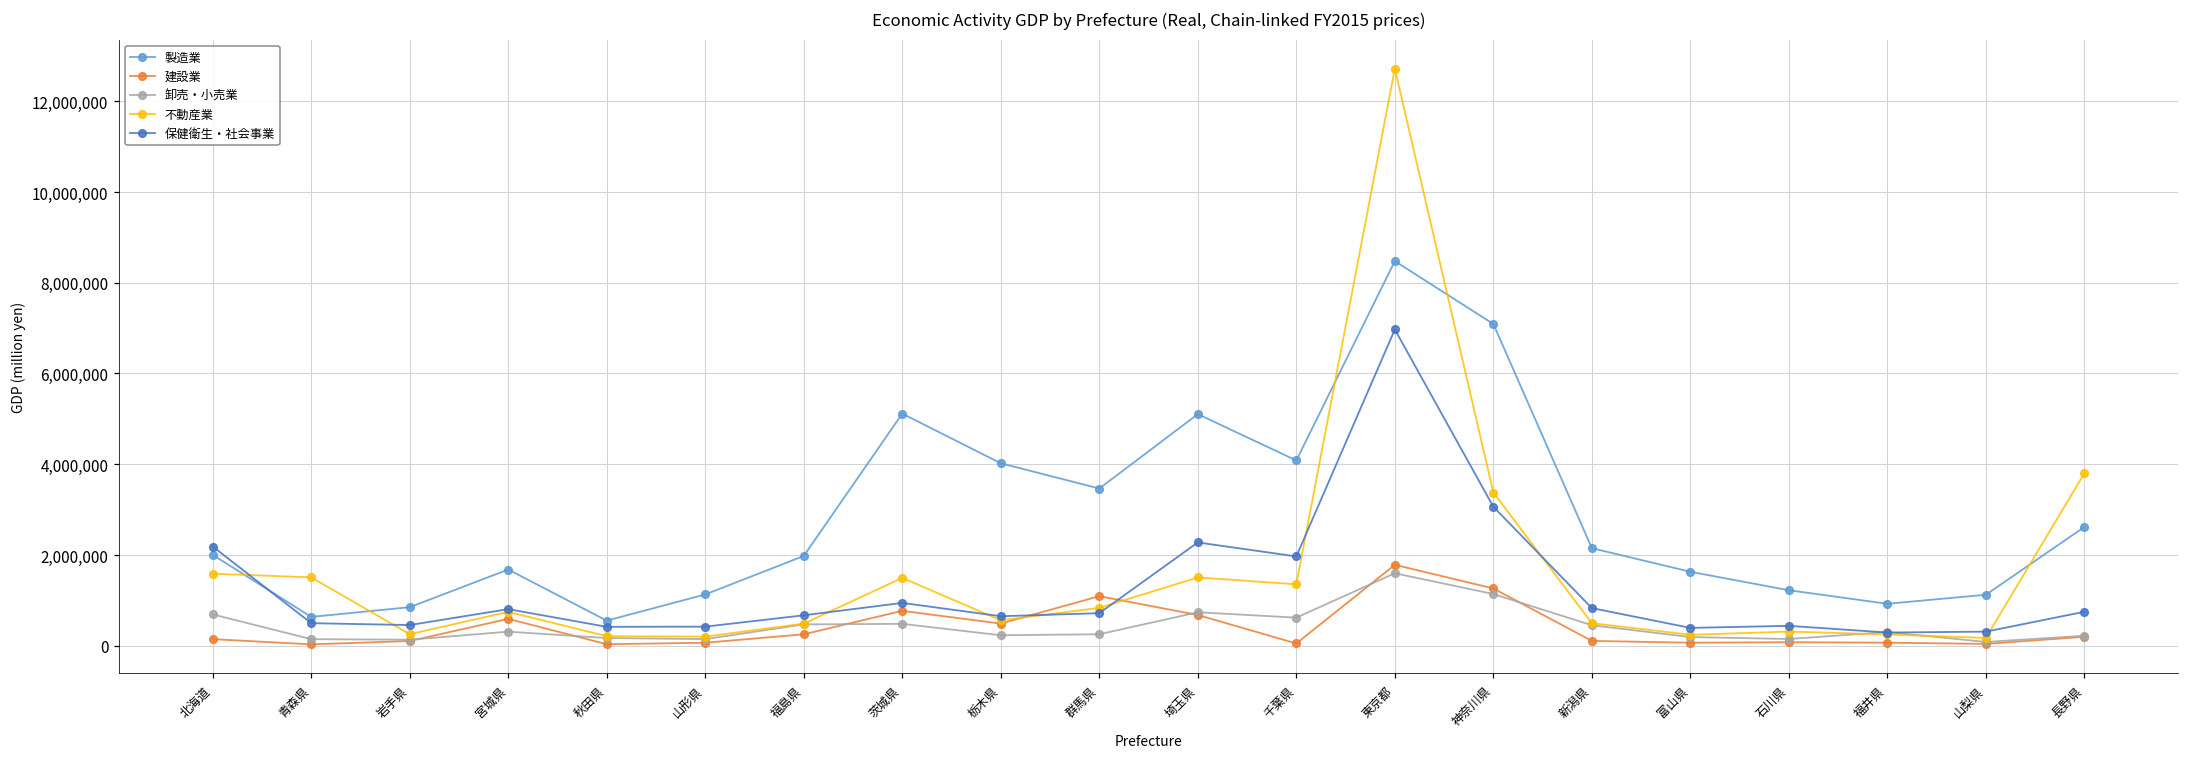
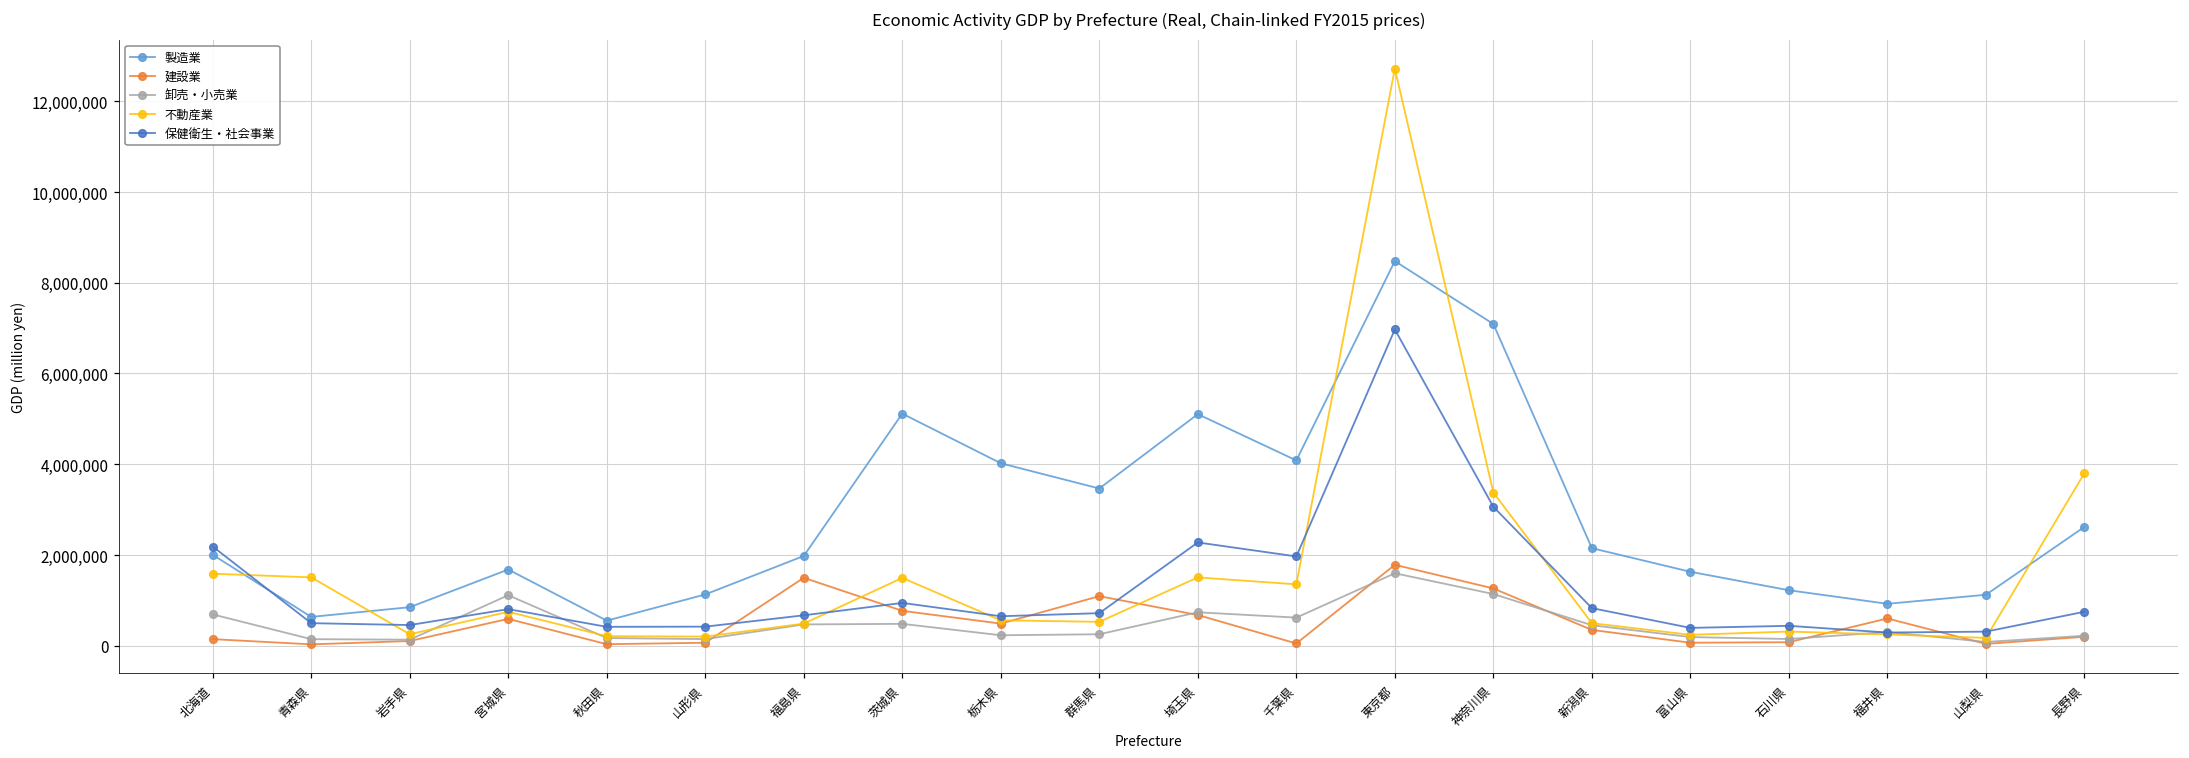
  {
    "建設業": {
      "北海道": "100,000",
      "青森県": "0",
      "宮城県": "600,000",
      "秋田県": "0",
      "山形県": "100,000",
-     "福島県": "300,000",
+     "福島県": "1,500,000",
      "茨城県": "800,000",
      "栃木県": "500,000",
      "群馬県": "1,100,000",
      "千葉県": "0",
      "東京都": "1,800,000",
      "神奈川県": "1,300,000",
-     "新潟県": "100,000",
+     "新潟県": "300,000",
      "富山県": "100,000",
      "石川県": "100,000",
-     "福井県": "100,000"
+     "福井県": "600,000"
    },
    "卸売・小売業": {
      "北海道": "700,000",
      "青森県": "100,000",
-     "宮城県": "300,000",
+     "宮城県": "1,100,000",
      "茨城県": "500,000",
      "栃木県": "200,000",
      "群馬県": "300,000",
      "千葉県": "600,000",
      "東京都": "1,600,000",
      "神奈川県": "1,100,000",
      "石川県": "100,000"
    },
    "不動産業": {
      "北海道": "1,600,000",
      "青森県": "1,500,000",
      "岩手県": "300,000",
      "茨城県": "1,500,000",
      "栃木県": "600,000",
-     "群馬県": "800,000",
+     "群馬県": "500,000",
      "埼玉県": "1,500,000",
      "千葉県": "1,400,000",
      "東京都": "12,700,000",
      "神奈川県": "3,400,000",
      "石川県": "300,000",
      "山梨県": "200,000",
      "長野県": "3,800,000"
    }
  }
